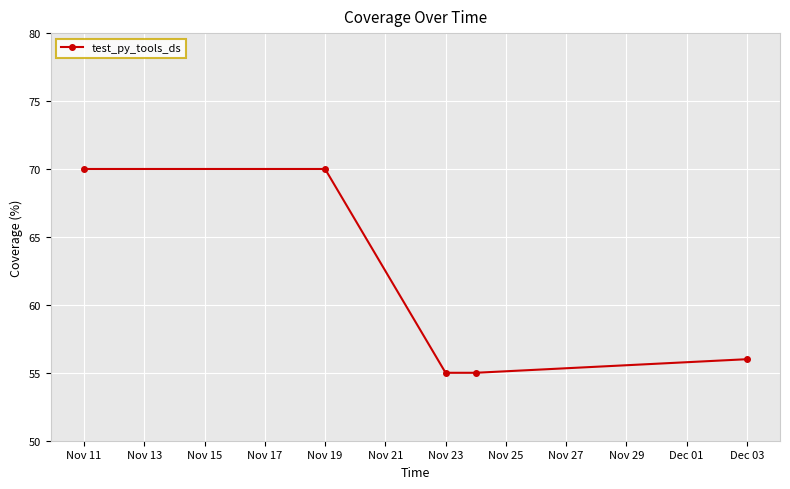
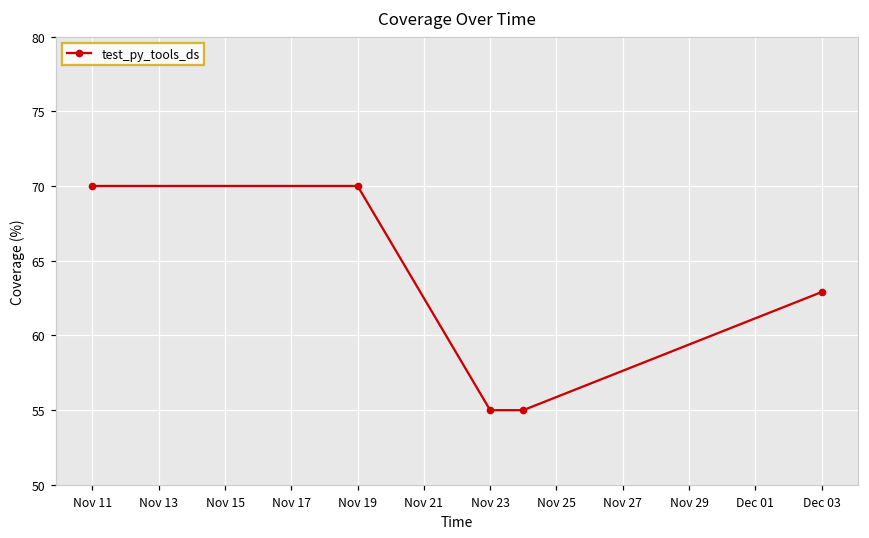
  {
    "Nov 11": 70.0,
    "Nov 19": 70.0,
    "Nov 23": 55.0,
-   "Dec 03": 56.0
+   "Dec 03": 62.9
  }
